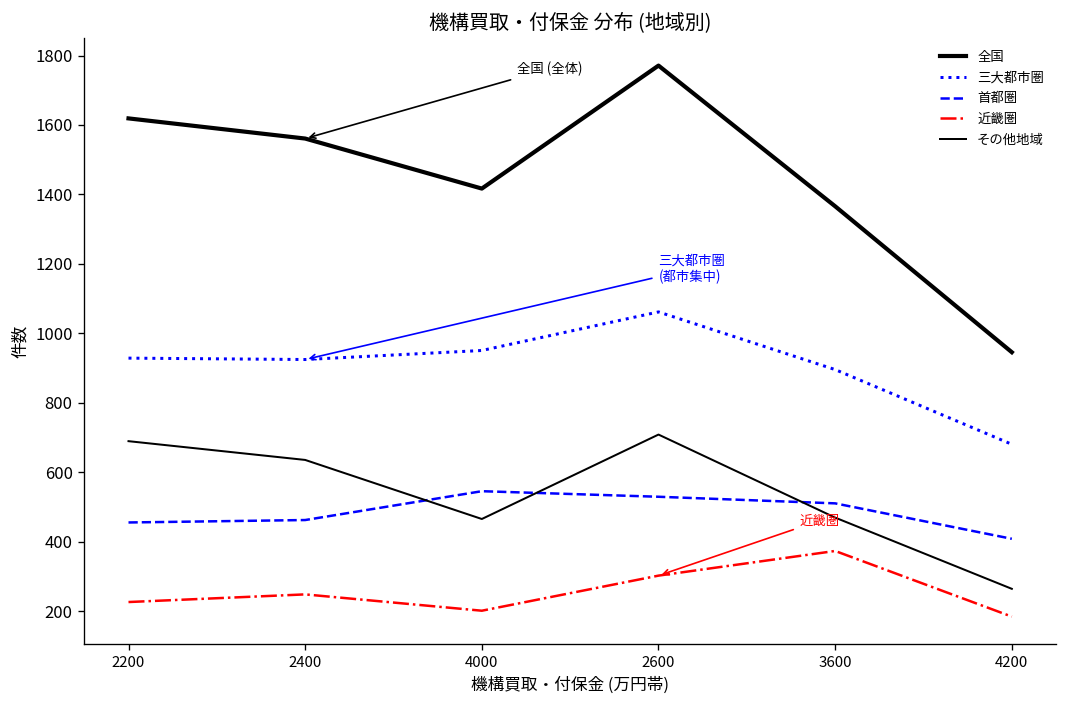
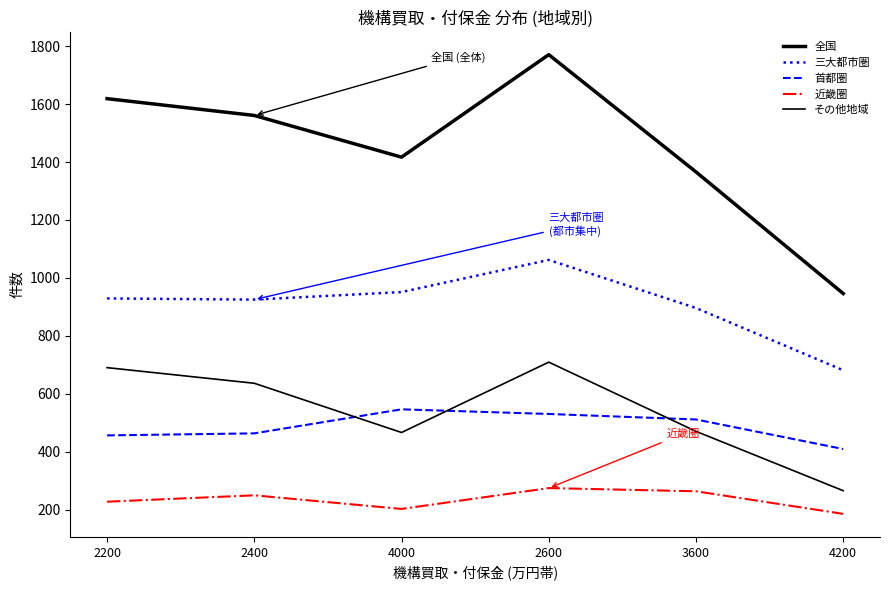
  {
    "近畿圏": {
      "2200": 230,
      "2400": 250,
      "4000": 200,
-     "2600": 300,
-     "3600": 370,
+     "2600": 270,
+     "3600": 260,
      "4200": 190
    }
  }
